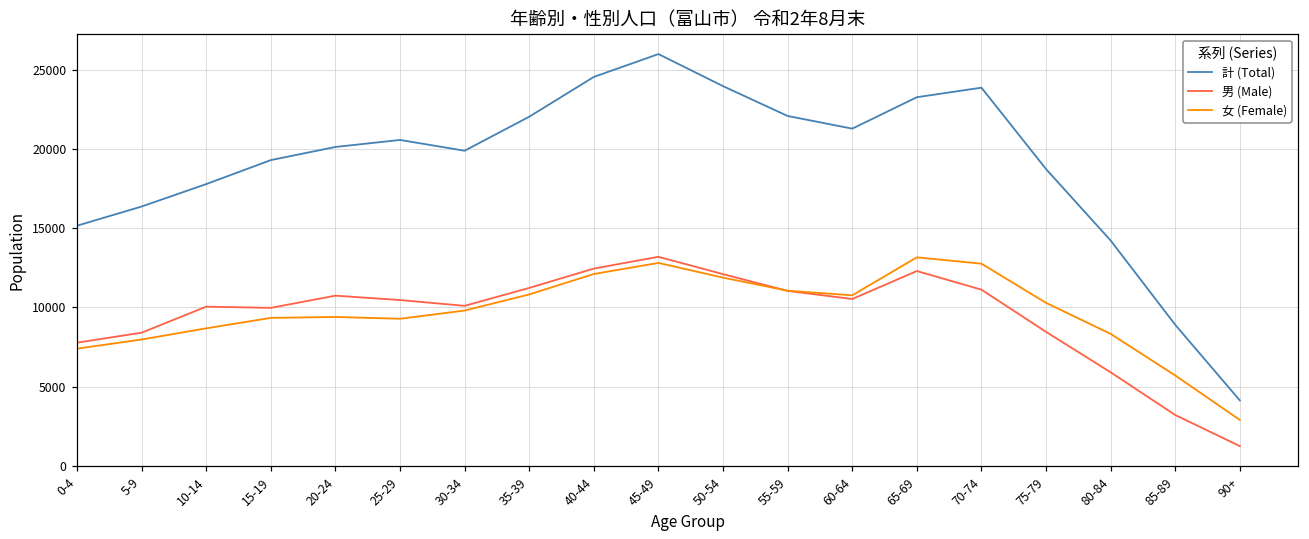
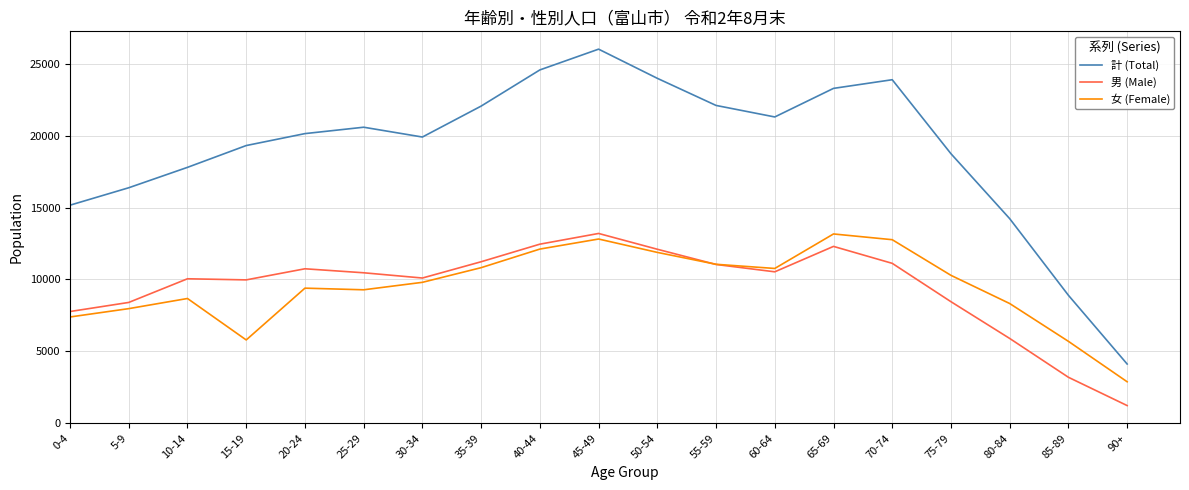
  {
    "計 (Total)": {
      "0-4": 15200,
      "5-9": 16400,
      "10-14": 17800,
      "15-19": 19300,
      "20-24": 20100,
      "25-29": 20600,
      "30-34": 19900,
      "35-39": 22100,
      "40-44": 24600,
      "45-49": 26000,
      "50-54": 24000,
      "55-59": 22100,
      "60-64": 21300,
      "65-69": 23300,
      "70-74": 23900,
      "75-79": 18700,
      "80-84": 14200,
      "85-89": 8900,
      "90+": 4100
    },
    "男 (Male)": {
      "0-4": 7800,
      "5-9": 8400,
      "10-14": 10100,
      "15-19": 10000,
      "20-24": 10700,
      "25-29": 10500,
      "30-34": 10100,
      "35-39": 11200,
      "40-44": 12500,
      "45-49": 13200,
      "50-54": 12100,
      "60-64": 10500,
      "65-69": 12300,
      "70-74": 11100,
      "75-79": 8500,
      "80-84": 5900,
      "85-89": 3200,
      "90+": 1200
    },
    "女 (Female)": {
      "0-4": 7400,
      "5-9": 8000,
      "10-14": 8700,
-     "15-19": 9300,
+     "15-19": 5800,
      "20-24": 9400,
      "25-29": 9300,
      "30-34": 9800,
      "35-39": 10800,
      "40-44": 12100,
      "45-49": 12800,
      "50-54": 11900,
      "60-64": 10800,
      "65-69": 13200,
      "70-74": 12800,
      "75-79": 10300,
      "80-84": 8300,
      "85-89": 5700,
      "90+": 2900
    }
  }
